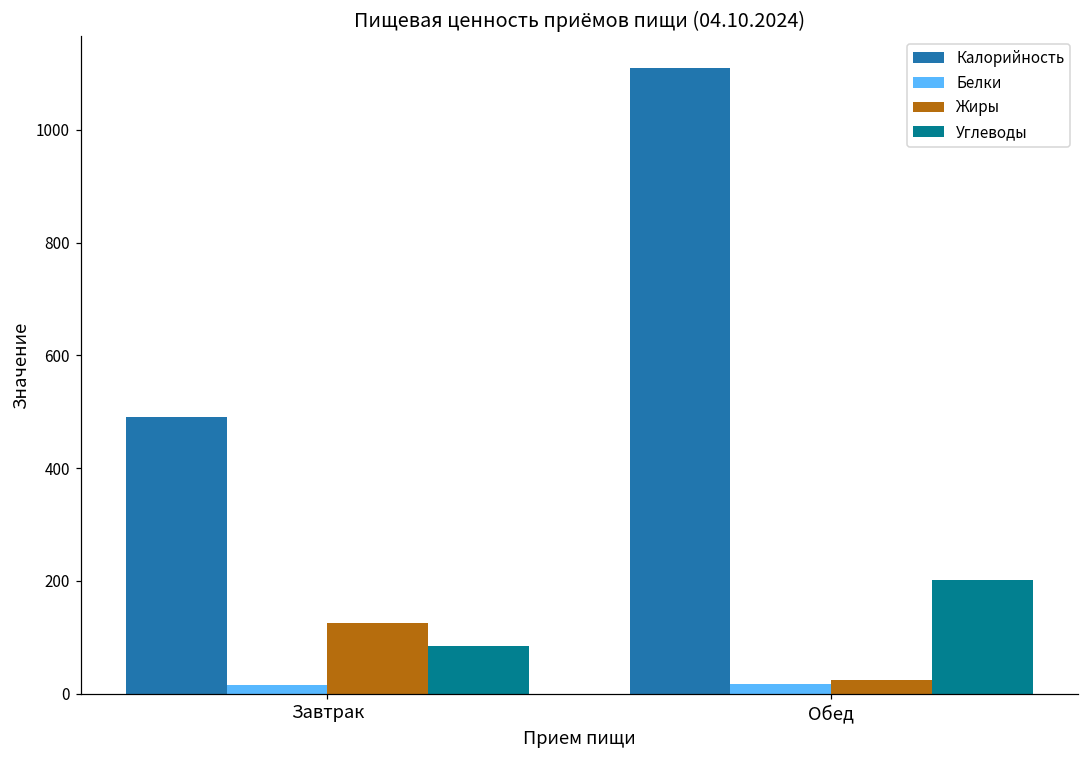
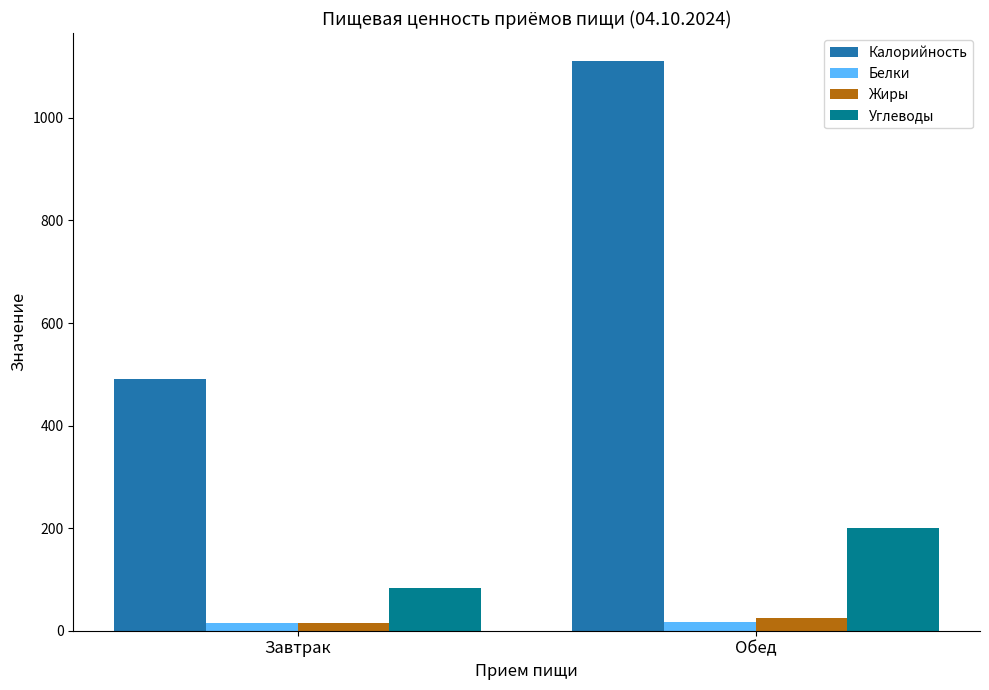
  {
    "Белки": {
      "Завтрак": 20,
      "Обед": 20
    },
    "Жиры": {
-     "Завтрак": 130,
+     "Завтрак": 20,
      "Обед": 20
    }
  }
